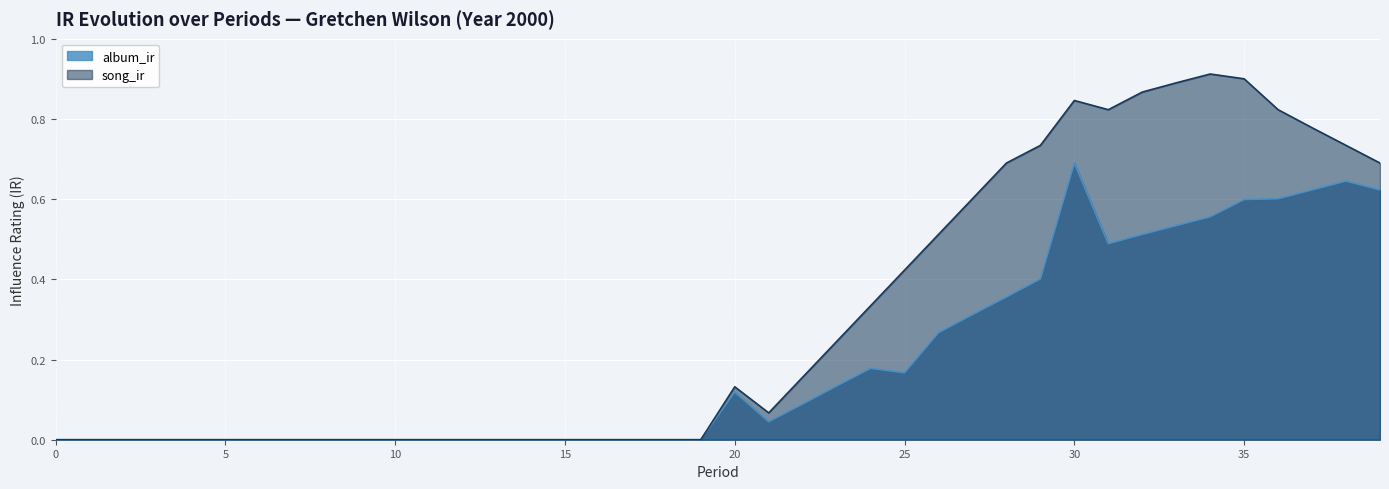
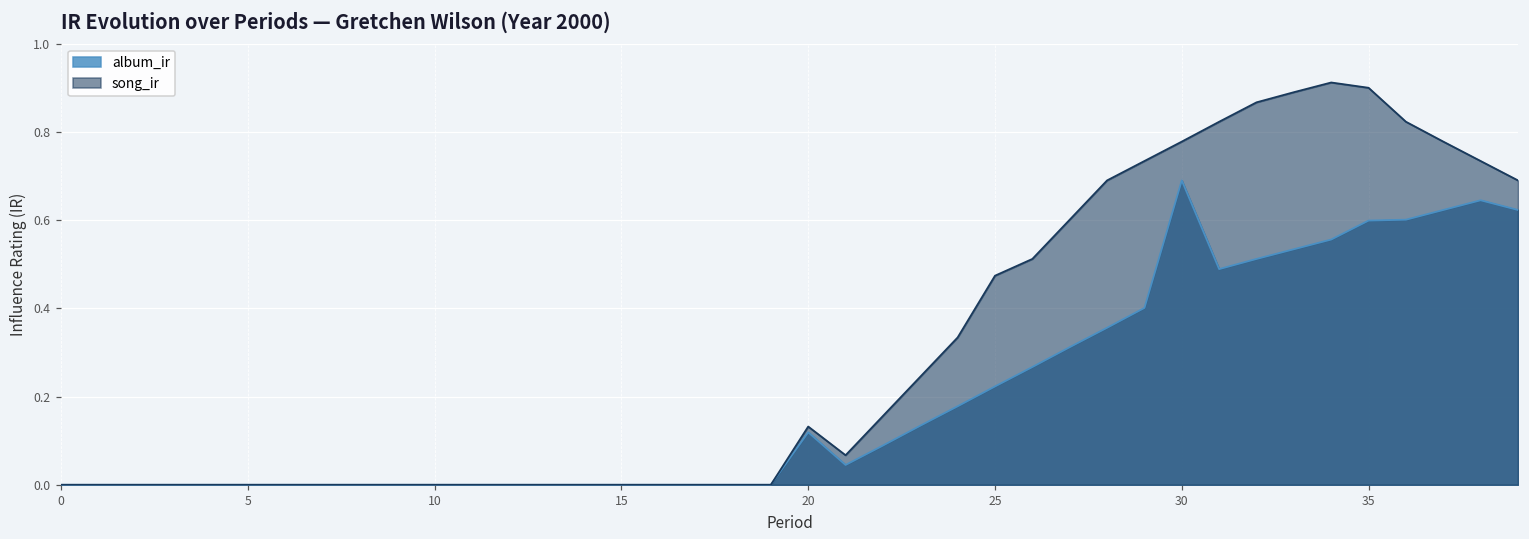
  {
    "album_ir": {
      "20": 0.12,
-     "25": 0.17,
+     "25": 0.22,
      "30": 0.69,
      "35": 0.60
    },
    "song_ir": {
      "20": 0.13,
-     "25": 0.42,
-     "30": 0.85,
+     "25": 0.47,
+     "30": 0.78,
      "35": 0.90
    }
  }
